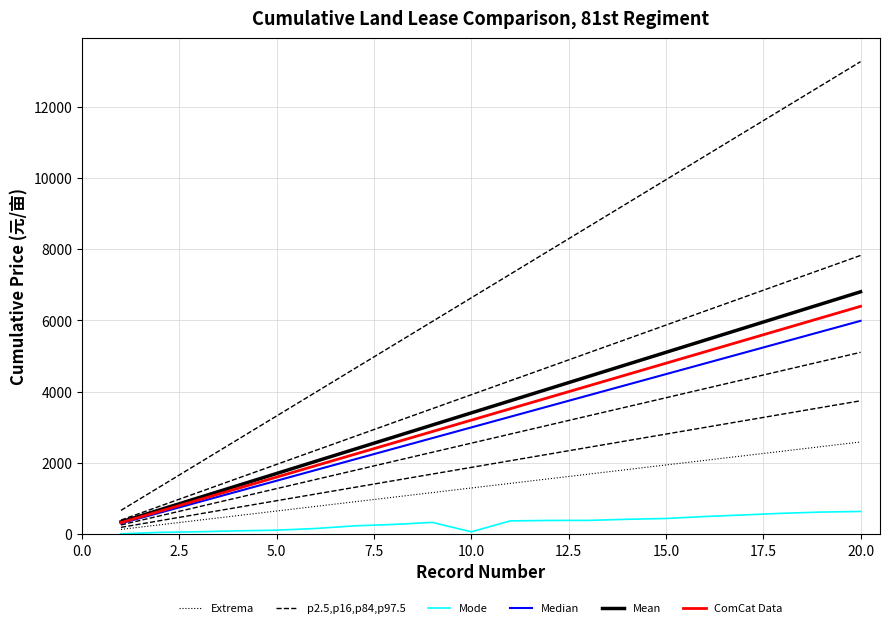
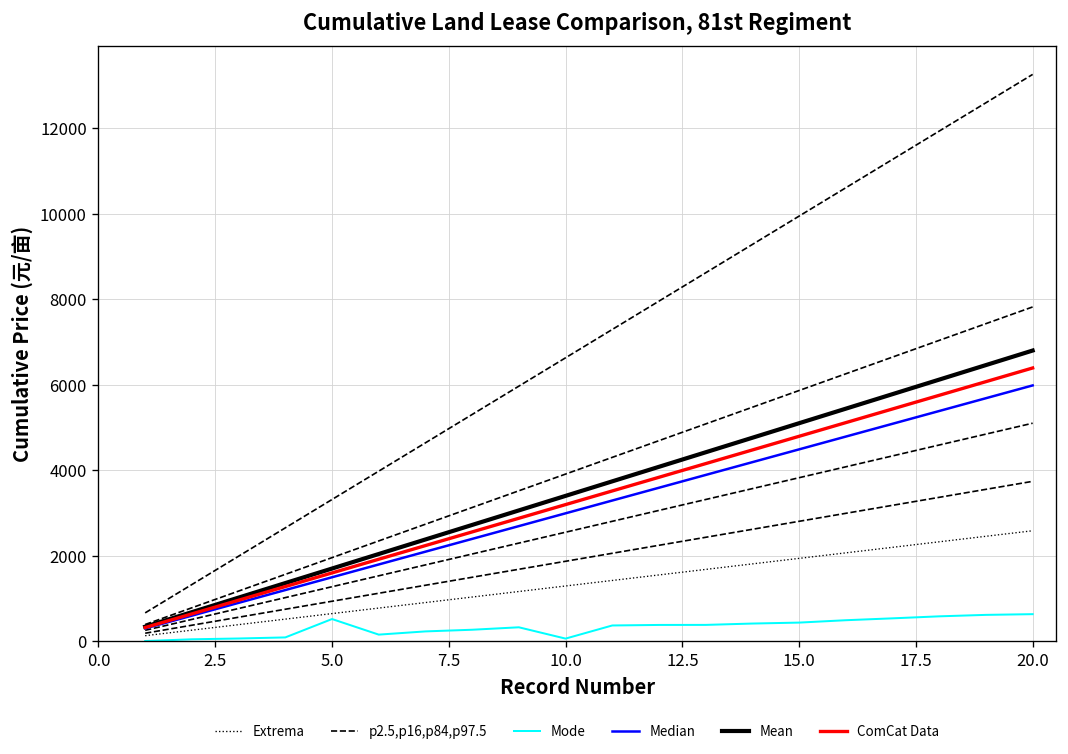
  {
    "Mode": {
-     "5.0": 100,
+     "5.0": 500,
      "10.0": 100,
      "15.0": 400,
      "20.0": 600
    },
    "Median": {
      "5.0": 1500,
      "10.0": 3000,
      "15.0": 4500,
      "20.0": 6000
    },
    "ComCat Data": {
      "5.0": 1600,
      "10.0": 3200,
      "15.0": 4800,
      "20.0": 6400
    }
  }
